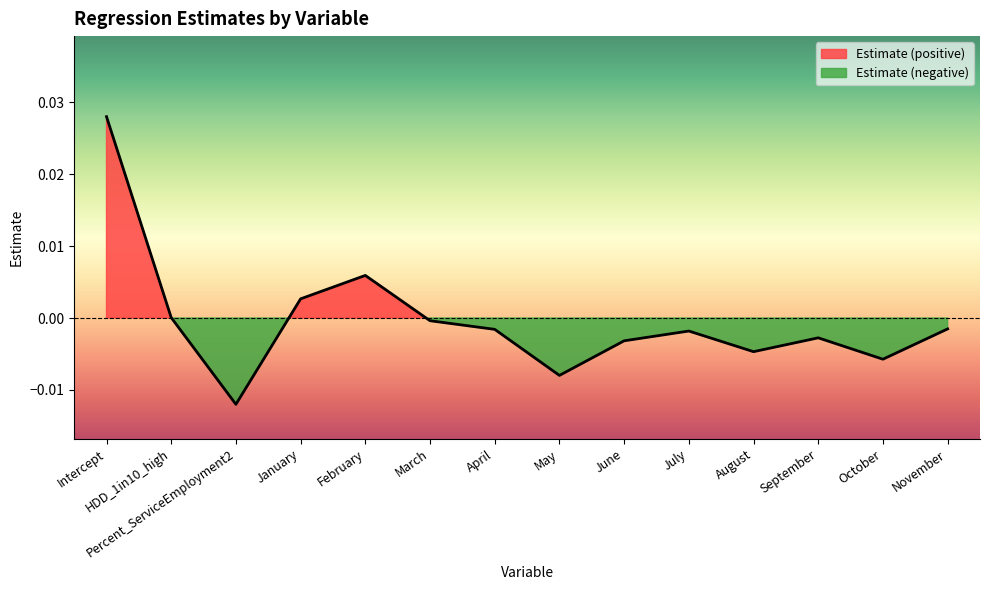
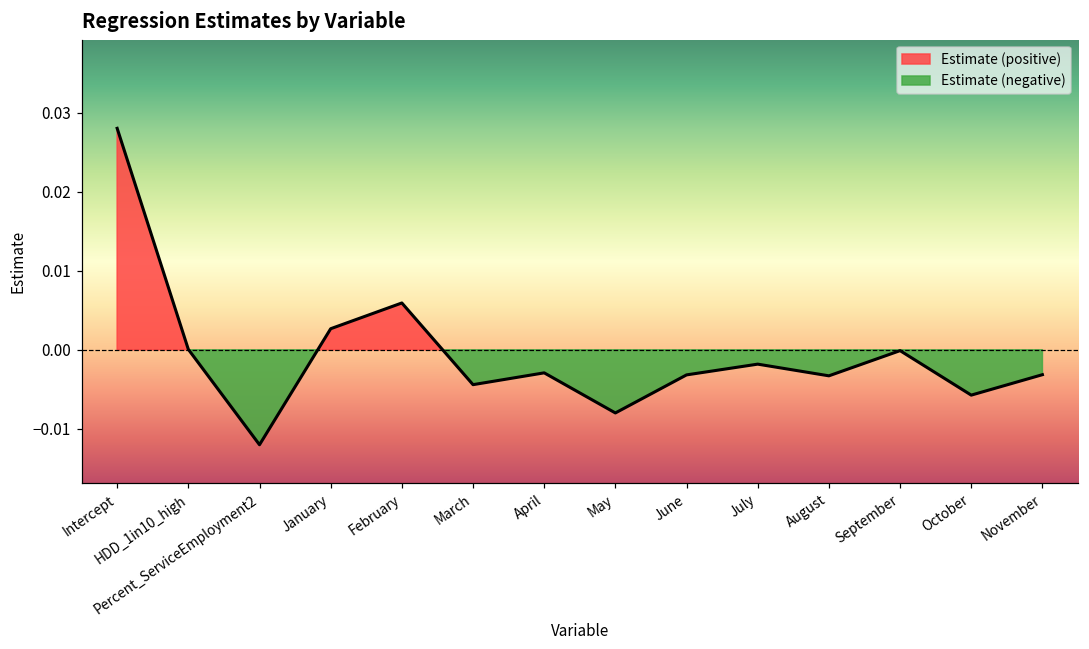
  {
    "Intercept": 0.028,
    "HDD_1in10_high": 0.000,
    "Percent_ServiceEmployment2": -0.012,
    "January": 0.003,
    "February": 0.006,
-   "March": 0.000,
-   "April": -0.002,
+   "March": -0.004,
+   "April": -0.003,
    "May": -0.008,
    "June": -0.003,
    "July": -0.002,
-   "August": -0.005,
-   "September": -0.003,
+   "August": -0.003,
+   "September": 0.000,
    "October": -0.006,
-   "November": -0.002
+   "November": -0.003
  }
